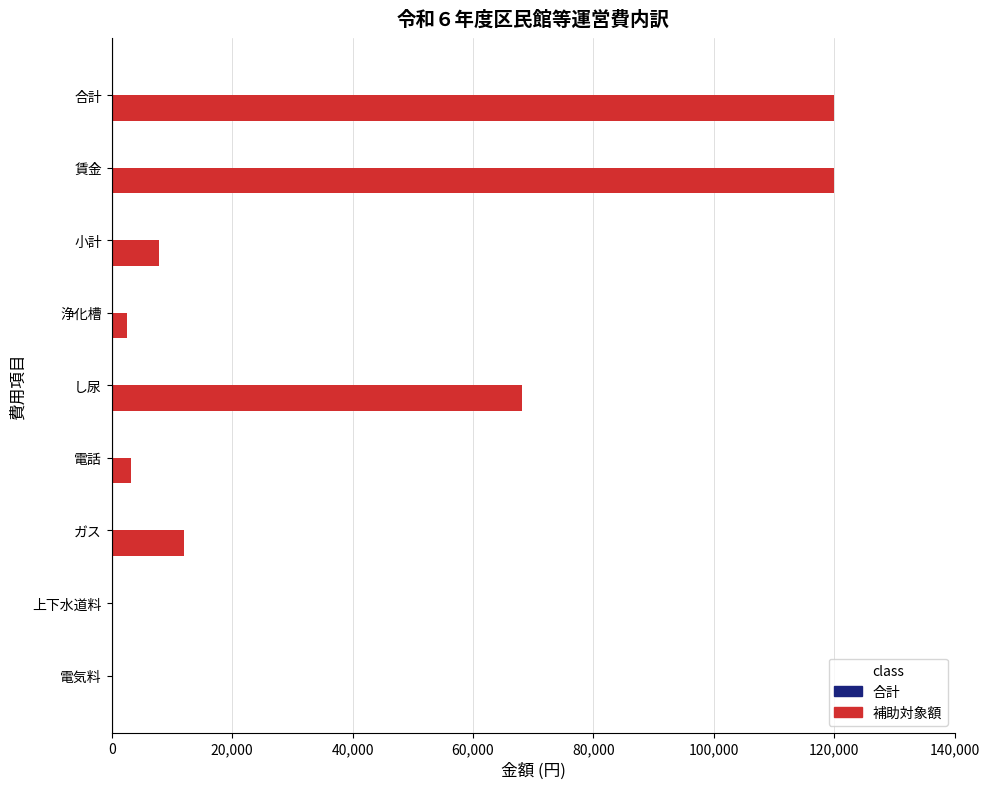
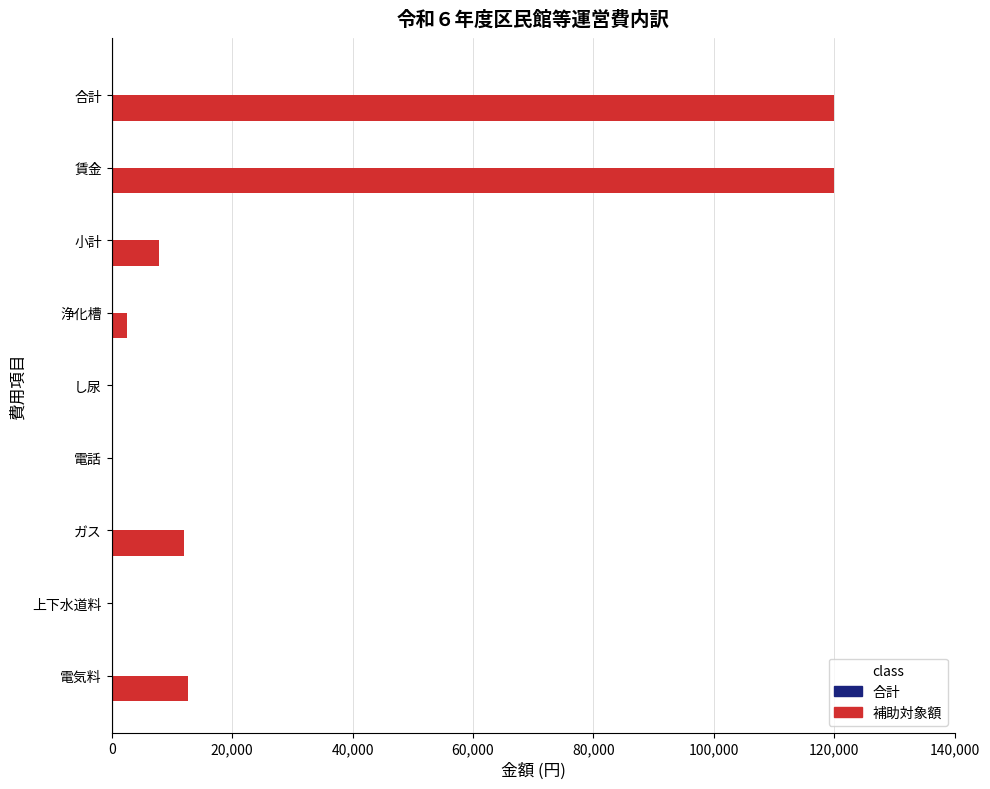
  {
    "合計": {
      "合計": "0",
      "賃金": "0",
      "小計": "0",
      "浄化槽": "0",
      "し尿": "0",
      "電話": "0",
      "ガス": "0",
      "上下水道料": "0",
      "電気料": "0"
    },
    "補助対象額": {
      "合計": "120,000",
      "賃金": "120,000",
      "小計": "8,000",
      "浄化槽": "3,000",
-     "し尿": "68,000",
-     "電話": "3,000",
+     "し尿": "0",
+     "電話": "0",
      "ガス": "12,000",
      "上下水道料": "0",
-     "電気料": "0"
+     "電気料": "13,000"
    }
  }
